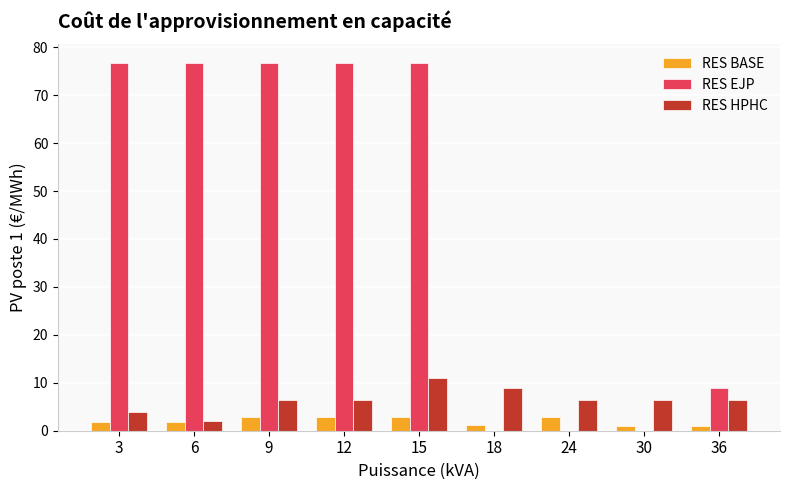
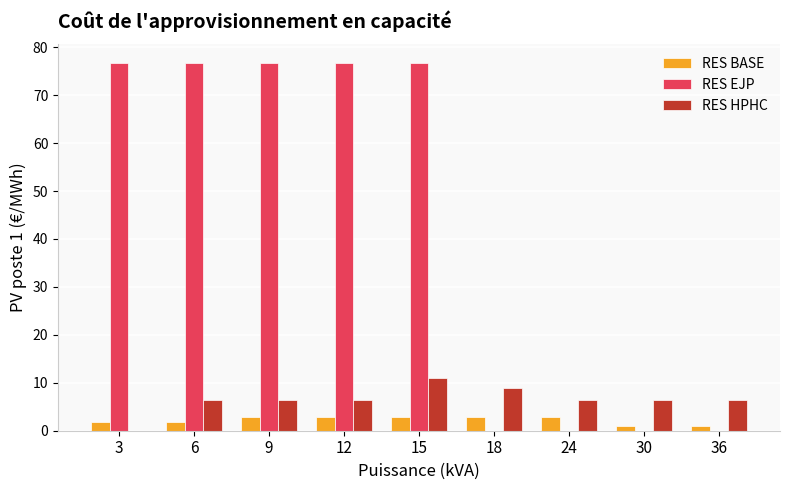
  {
    "RES BASE": {
      "3": 2,
      "6": 2,
      "9": 3,
      "12": 3,
      "15": 3,
-     "18": 1,
+     "18": 3,
      "24": 3,
      "30": 1,
      "36": 1
    },
    "RES EJP": {
      "3": 77,
      "6": 77,
      "9": 77,
      "12": 77,
      "15": 77,
      "18": 0,
      "24": 0,
      "30": 0,
-     "36": 9
+     "36": 0
    },
    "RES HPHC": {
-     "3": 4,
-     "6": 2,
+     "3": 0,
+     "6": 6,
      "9": 6,
      "12": 6,
      "15": 11,
      "18": 9,
      "24": 6,
      "30": 6,
      "36": 6
    }
  }
